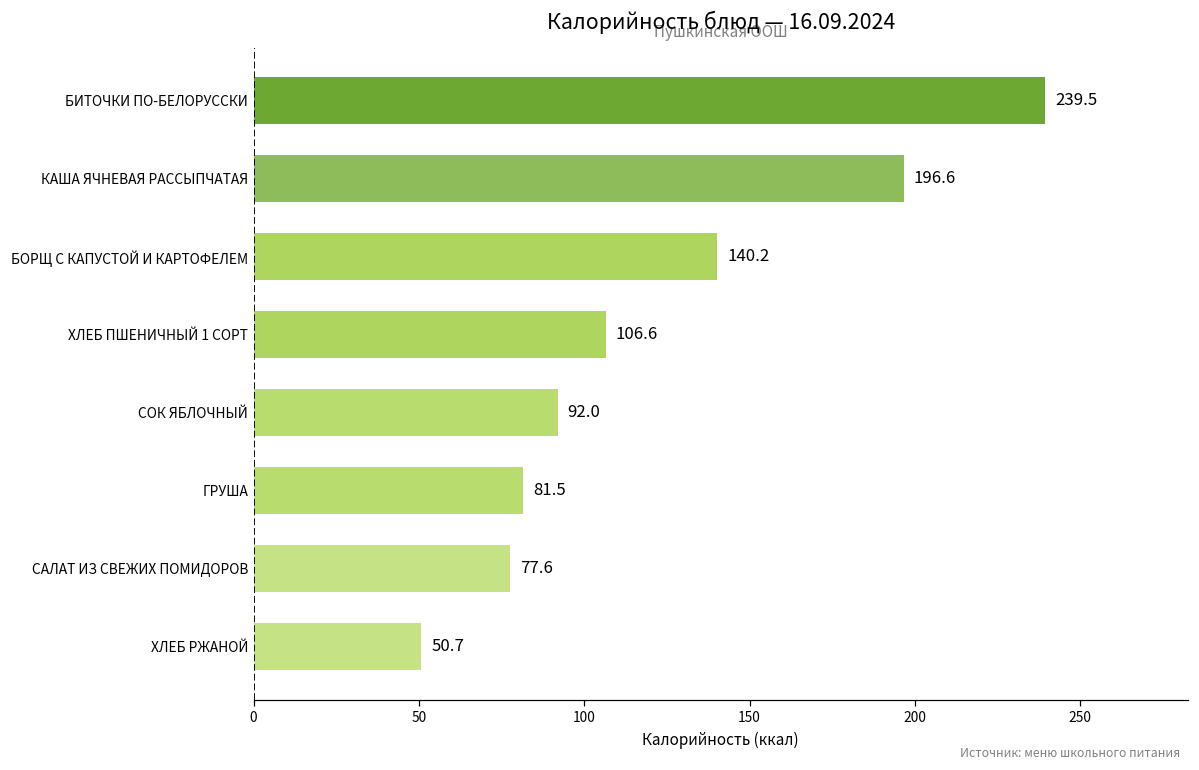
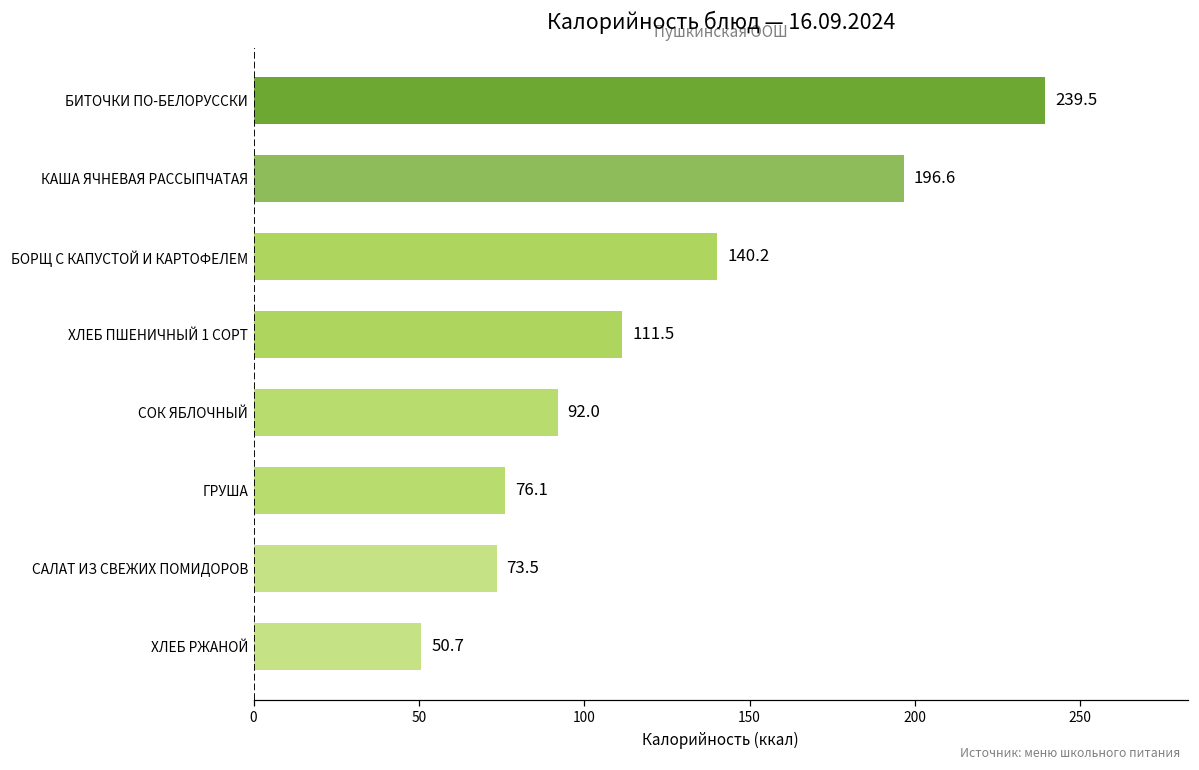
  {
    "БИТОЧКИ ПО-БЕЛОРУССКИ": 239.5,
    "КАША ЯЧНЕВАЯ РАССЫПЧАТАЯ": 196.6,
    "БОРЩ С КАПУСТОЙ И КАРТОФЕЛЕМ": 140.2,
-   "ХЛЕБ ПШЕНИЧНЫЙ 1 СОРТ": 106.6,
+   "ХЛЕБ ПШЕНИЧНЫЙ 1 СОРТ": 111.5,
    "СОК ЯБЛОЧНЫЙ": 92.0,
-   "ГРУША": 81.5,
-   "САЛАТ ИЗ СВЕЖИХ ПОМИДОРОВ": 77.6,
+   "ГРУША": 76.1,
+   "САЛАТ ИЗ СВЕЖИХ ПОМИДОРОВ": 73.5,
    "ХЛЕБ РЖАНОЙ": 50.7
  }
